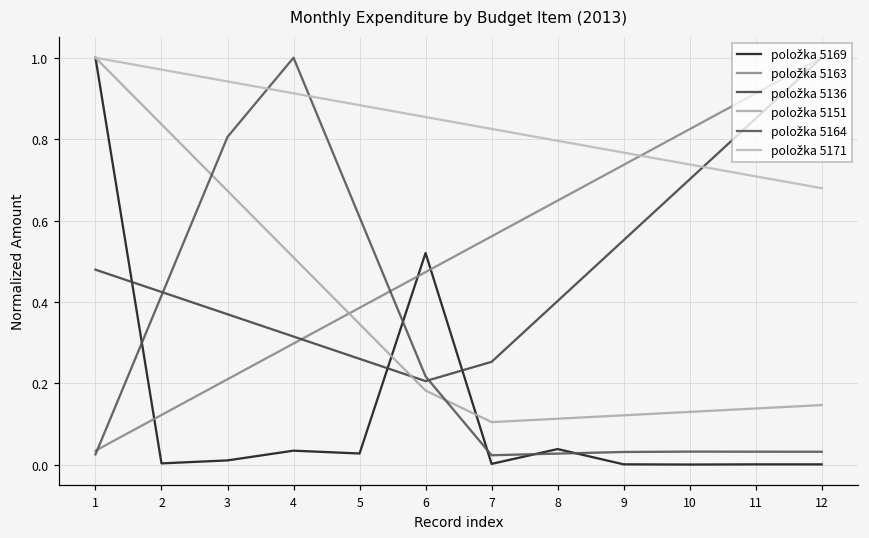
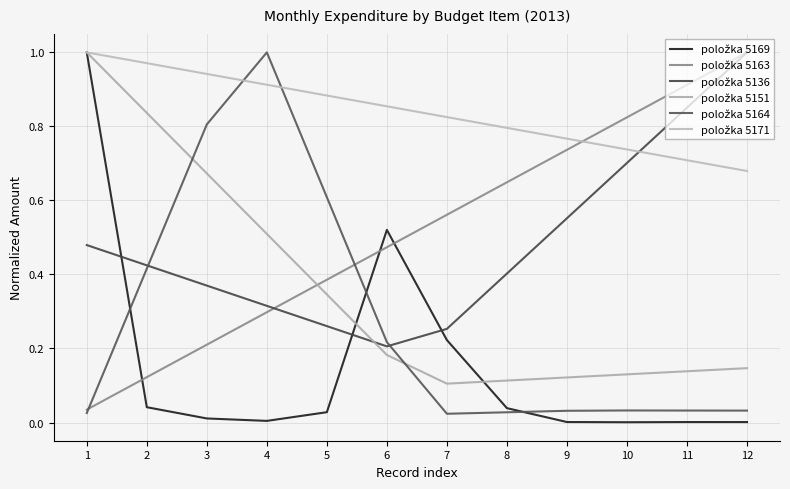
  {
    "položka 5169": {
-     "2": 0.00,
+     "2": 0.04,
      "3": 0.01,
-     "4": 0.03,
+     "4": 0.00,
      "5": 0.03,
      "6": 0.52,
-     "7": 0.00,
+     "7": 0.22,
      "8": 0.04,
      "9": 0.00,
      "10": 0.00,
      "11": 0.00,
      "12": 0.00
    }
  }
